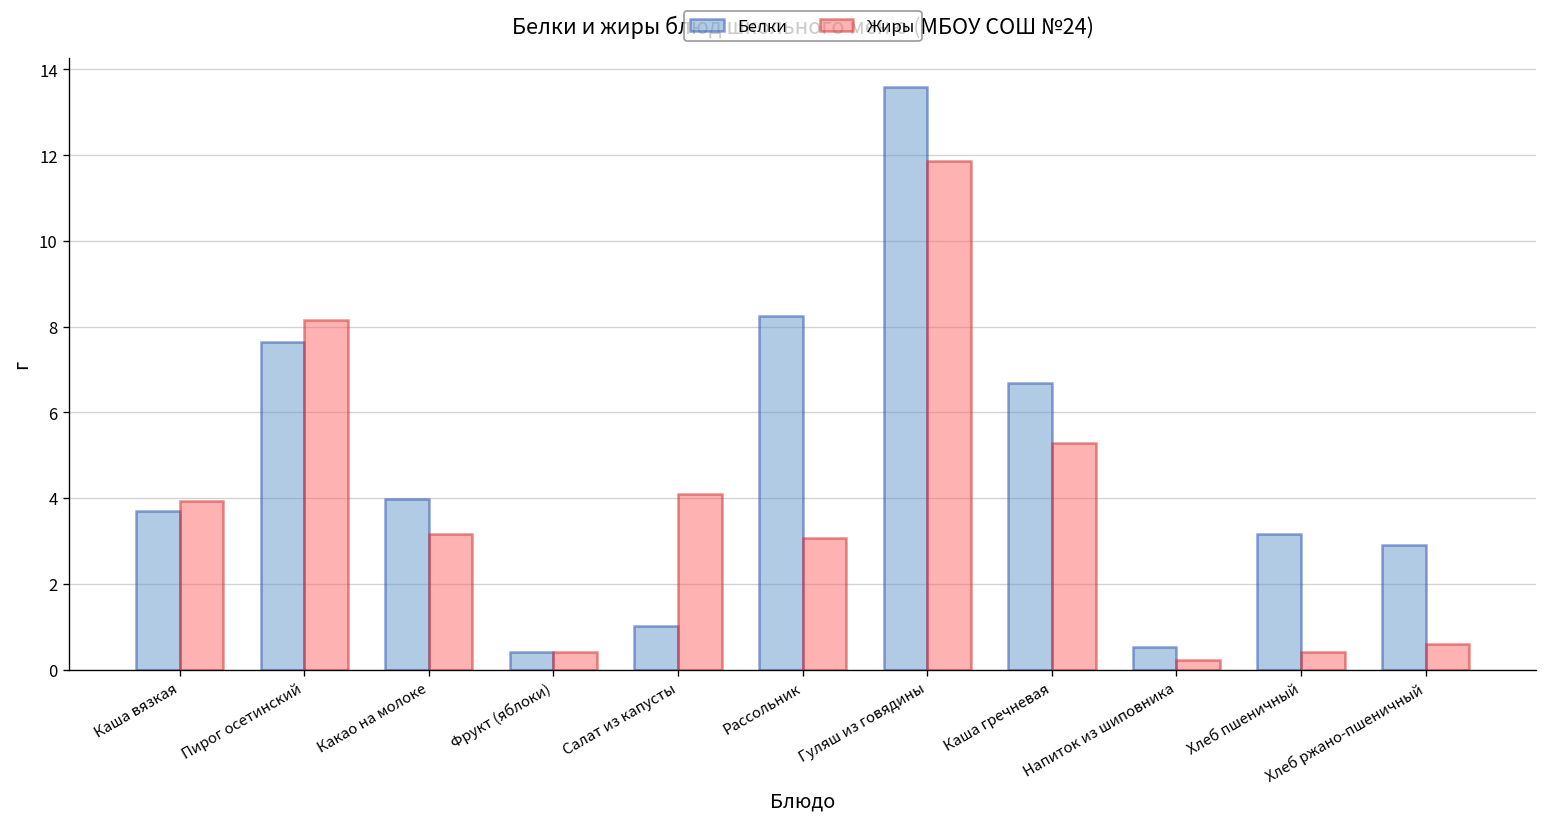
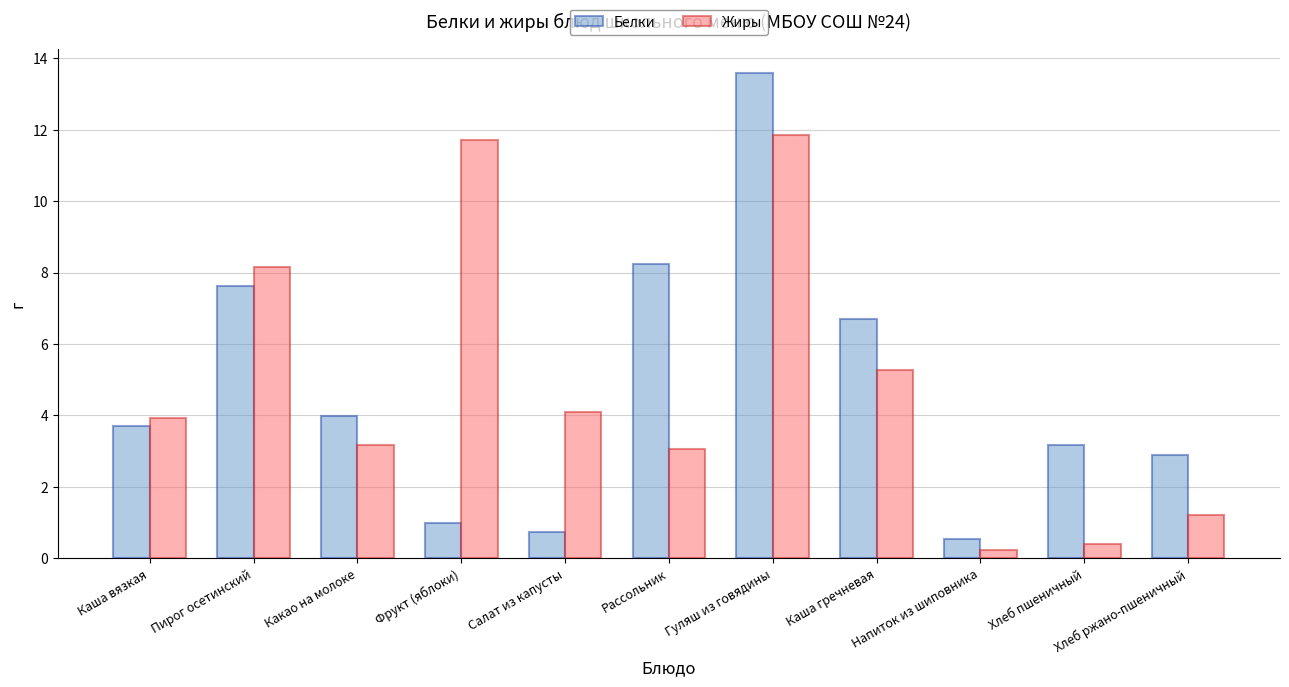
  {
    "Белки": {
      "Каша вязкая": 3.7,
      "Пирог осетинский": 7.6,
      "Какао на молоке": 4.0,
-     "Фрукт (яблоки)": 0.4,
-     "Салат из капусты": 1.0,
+     "Фрукт (яблоки)": 1.0,
+     "Салат из капусты": 0.7,
      "Рассольник": 8.2,
      "Гуляш из говядины": 13.6,
      "Каша гречневая": 6.7,
      "Напиток из шиповника": 0.5,
      "Хлеб пшеничный": 3.2,
      "Хлеб ржано-пшеничный": 2.9
    },
    "Жиры": {
      "Каша вязкая": 3.9,
      "Пирог осетинский": 8.2,
      "Какао на молоке": 3.2,
-     "Фрукт (яблоки)": 0.4,
+     "Фрукт (яблоки)": 11.7,
      "Салат из капусты": 4.1,
      "Рассольник": 3.1,
      "Гуляш из говядины": 11.9,
      "Каша гречневая": 5.3,
      "Напиток из шиповника": 0.2,
      "Хлеб пшеничный": 0.4,
-     "Хлеб ржано-пшеничный": 0.6
+     "Хлеб ржано-пшеничный": 1.2
    }
  }
